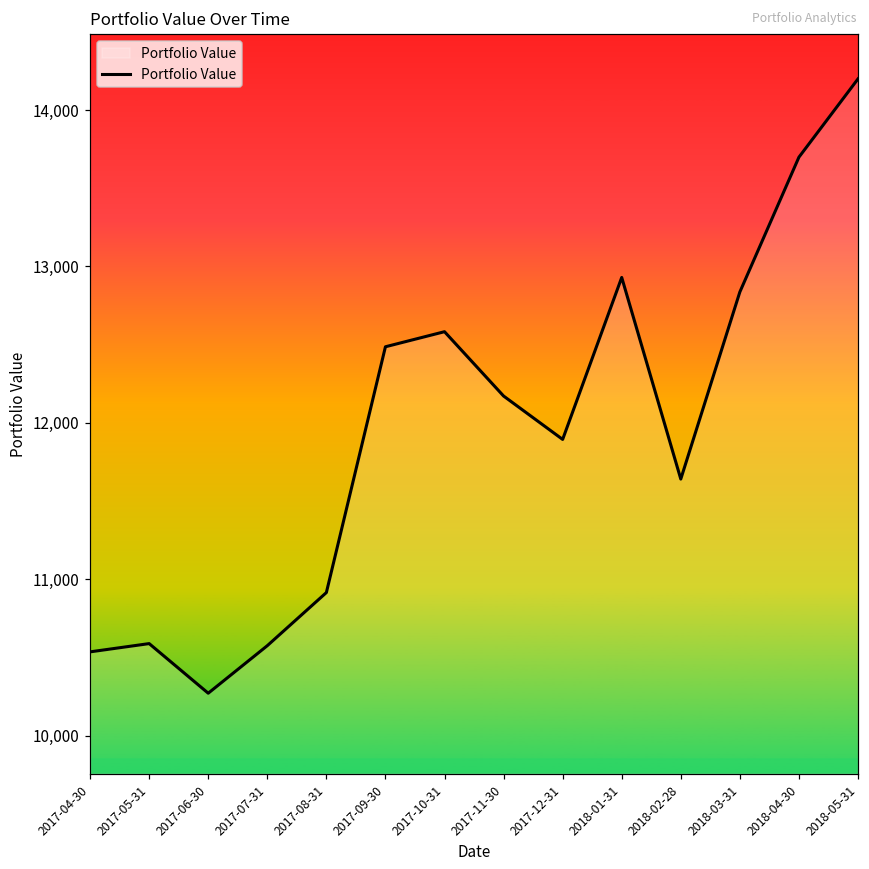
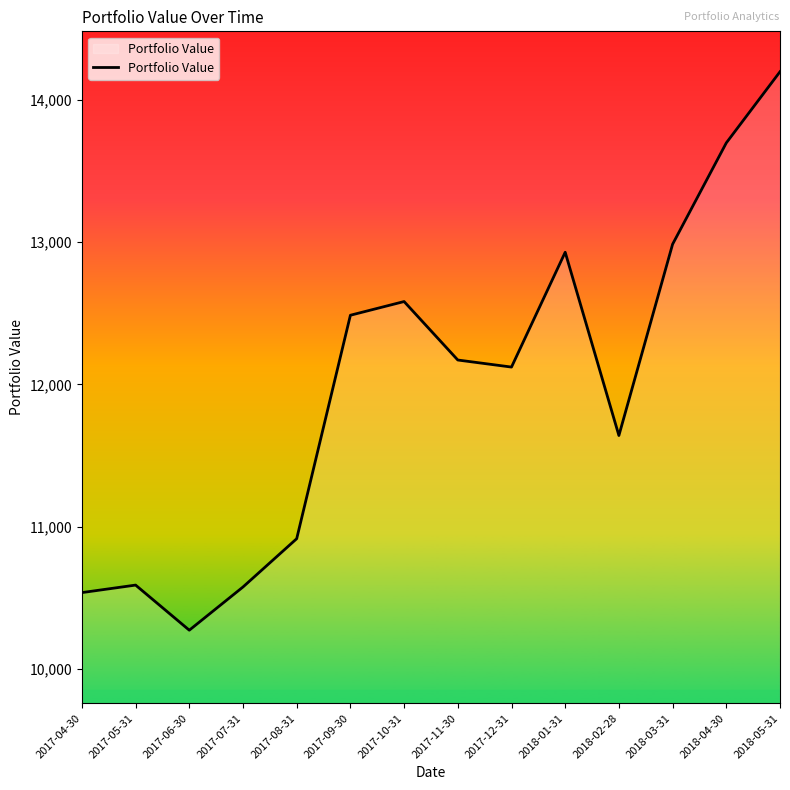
  {
    "2017-04-30": "10,540",
    "2017-05-31": "10,590",
    "2017-06-30": "10,270",
    "2017-07-31": "10,580",
    "2017-08-31": "10,920",
    "2017-09-30": "12,490",
    "2017-10-31": "12,580",
    "2017-11-30": "12,170",
-   "2017-12-31": "11,890",
+   "2017-12-31": "12,120",
    "2018-01-31": "12,930",
    "2018-02-28": "11,640",
-   "2018-03-31": "12,840",
+   "2018-03-31": "12,990",
    "2018-04-30": "13,700",
    "2018-05-31": "14,200"
  }
